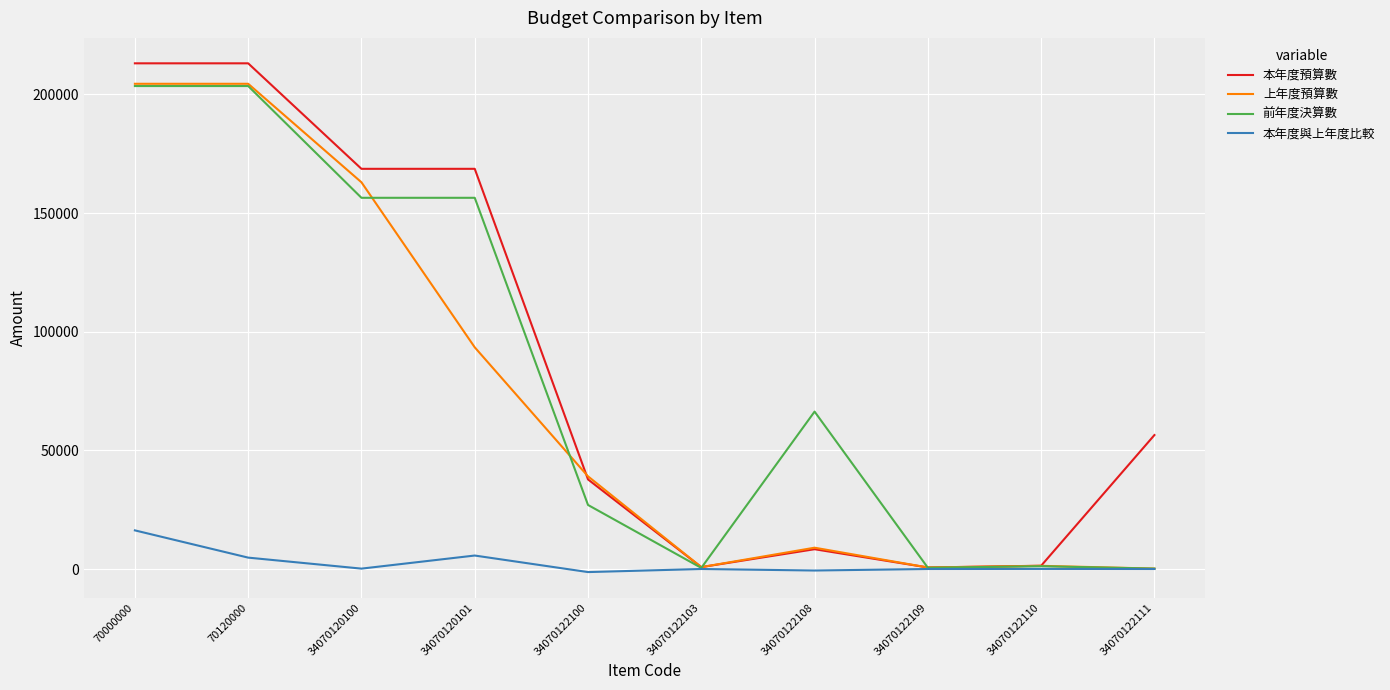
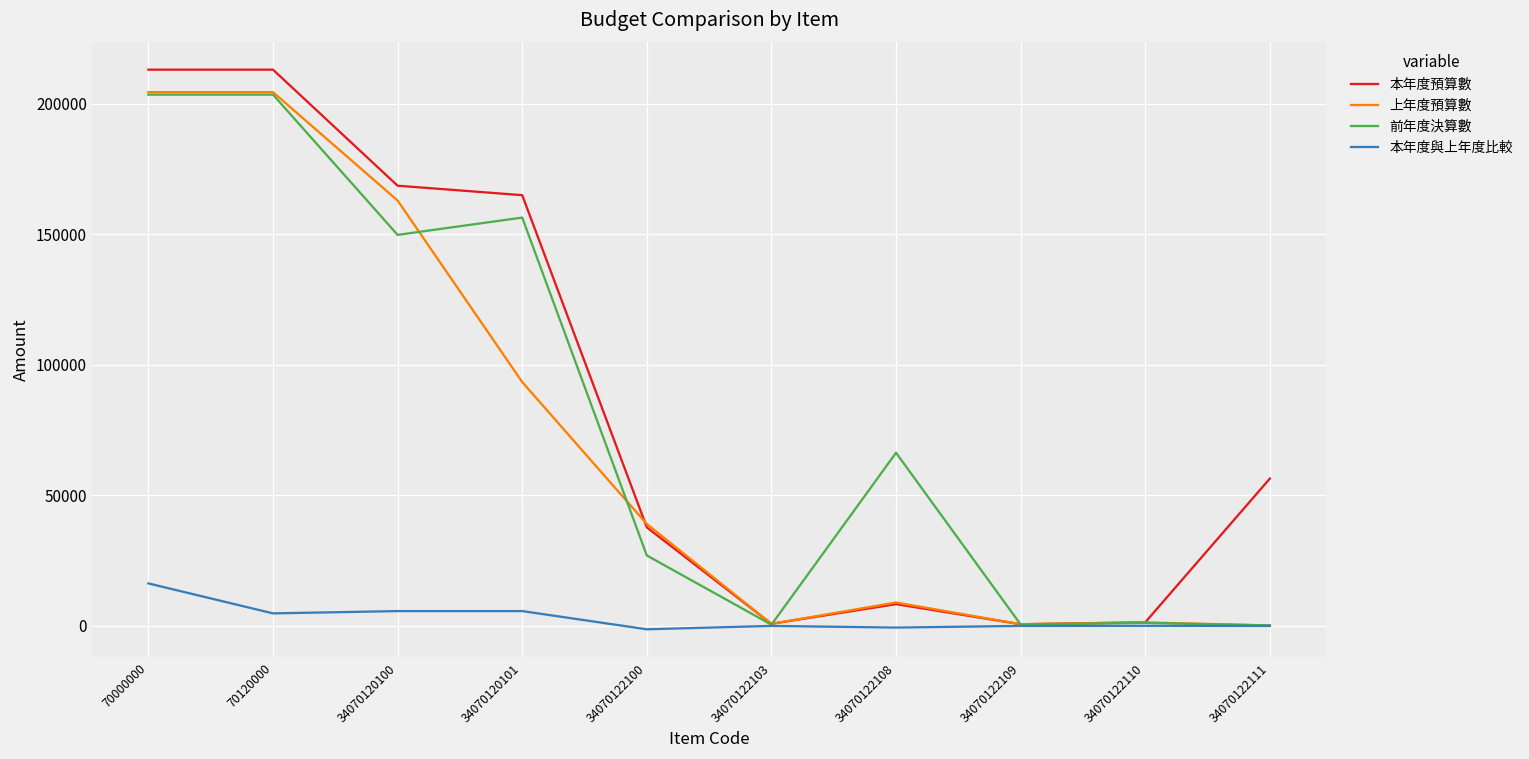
  {
    "本年度預算數": {
      "70000000": 213000,
      "70120000": 213000,
      "34070120100": 169000,
-     "34070120101": 169000,
+     "34070120101": 165000,
      "34070122100": 38000,
      "34070122111": 56000
    },
    "上年度預算數": {
      "34070120100": 163000,
      "34070120101": 93000,
      "34070122100": 39000
    },
    "前年度決算數": {
-     "34070120100": 156000,
+     "34070120100": 150000,
      "34070120101": 156000,
      "34070122100": 27000,
      "34070122108": 66000
    },
    "本年度與上年度比較": {
      "70000000": 16000,
      "70120000": 5000,
-     "34070120100": 0,
+     "34070120100": 6000,
      "34070120101": 6000,
      "34070122100": -1000,
      "34070122108": -1000,
      "34070122110": 0
    }
  }
